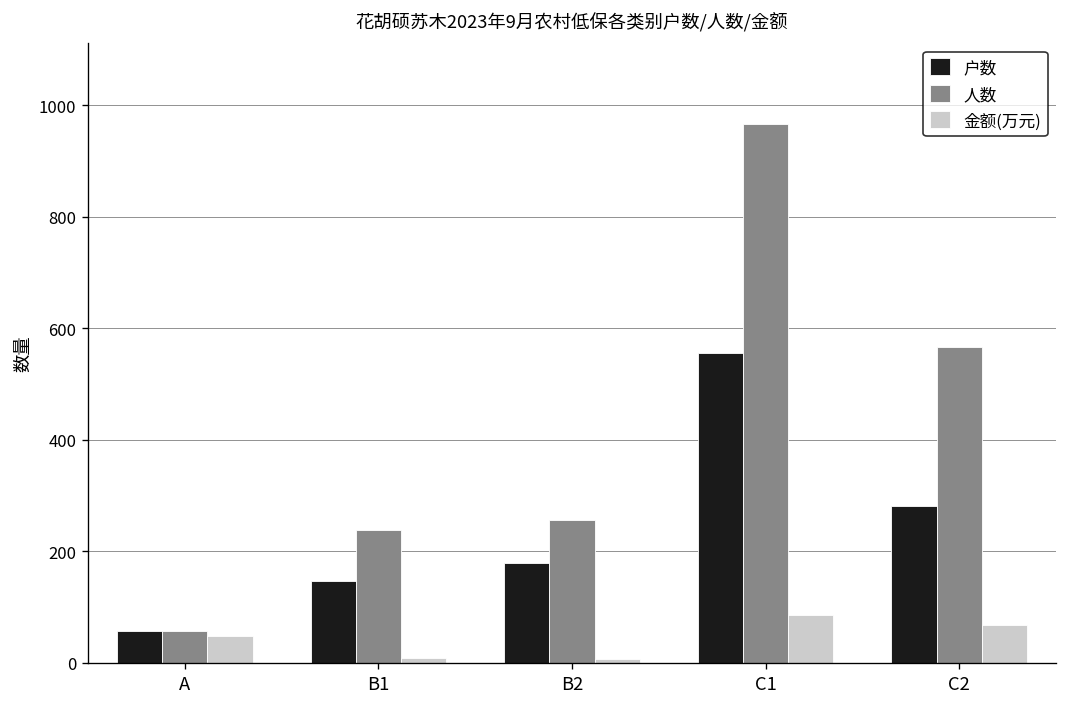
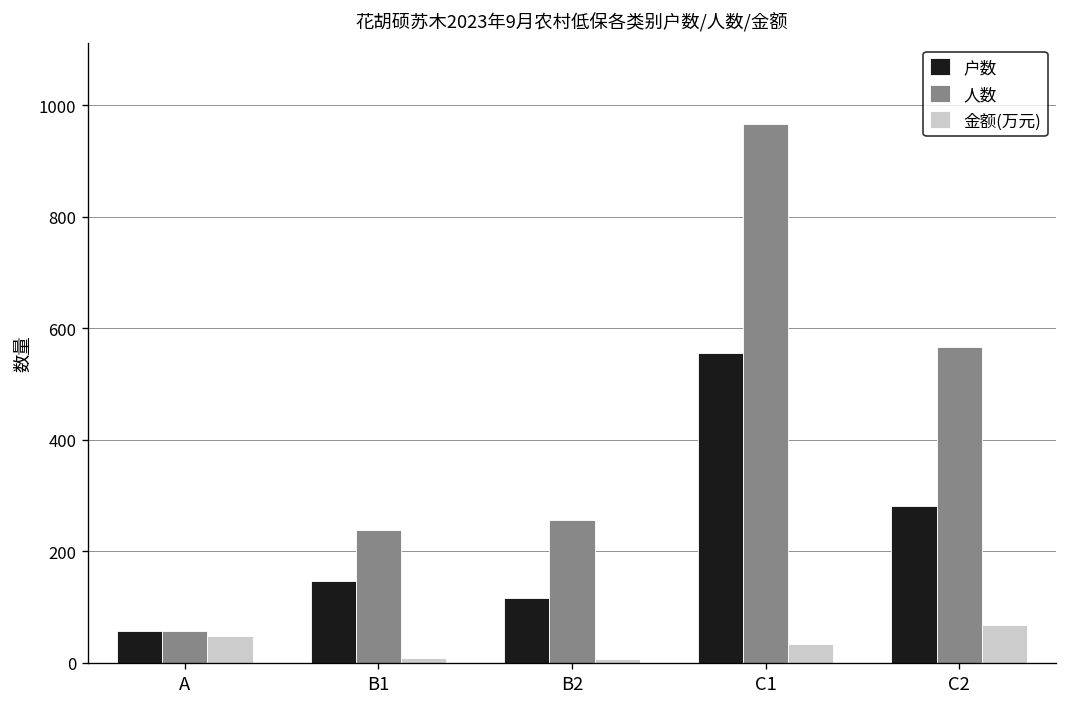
  {
    "户数": {
      "A": 60,
      "B1": 150,
-     "B2": 180,
+     "B2": 120,
      "C1": 560,
      "C2": 280
    },
    "人数": {
      "A": 60,
      "B1": 240,
      "B2": 260,
      "C1": 970,
      "C2": 570
    },
    "金额(万元)": {
      "A": 50,
      "B1": 10,
      "B2": 10,
-     "C1": 90,
+     "C1": 30,
      "C2": 70
    }
  }
